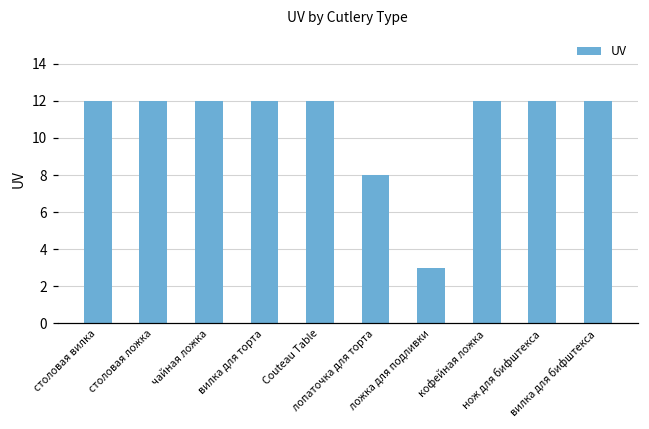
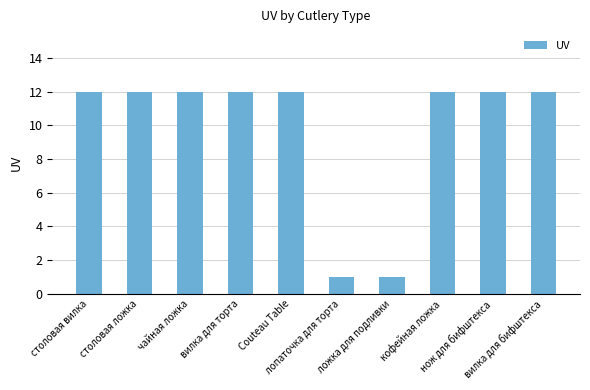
  {
    "столовая вилка": 12,
    "столовая ложка": 12,
    "чайная ложка": 12,
    "вилка для торта": 12,
    "Couteau Table": 12,
-   "лопаточка для торта": 8,
-   "ложка для подливки": 3,
+   "лопаточка для торта": 1,
+   "ложка для подливки": 1,
    "кофейная ложка": 12,
    "нож для бифштекса": 12,
    "вилка для бифштекса": 12
  }
